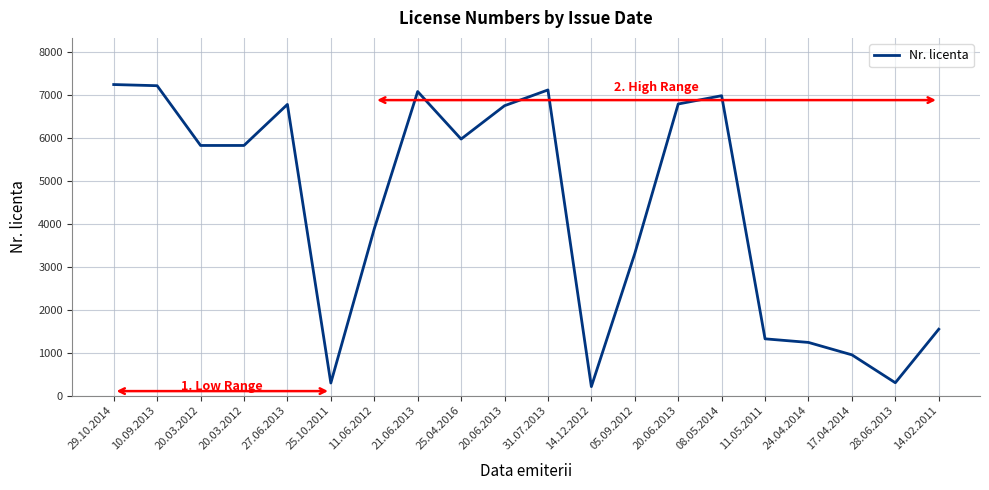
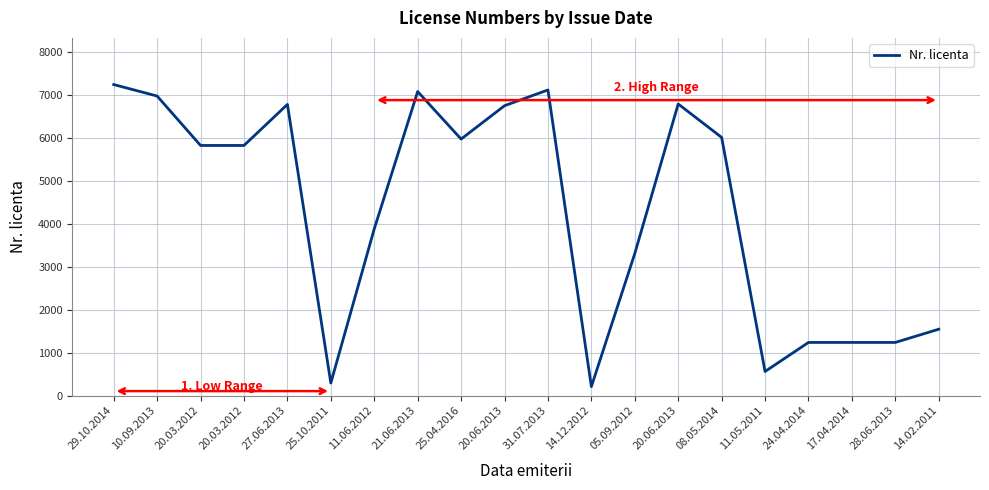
  {
    "29.10.2014": 7200,
-   "10.09.2013": 7200,
+   "10.09.2013": 7000,
    "27.06.2013": 6800,
    "25.10.2011": 300,
    "11.06.2012": 3900,
    "21.06.2013": 7100,
    "25.04.2016": 6000,
    "31.07.2013": 7100,
    "14.12.2012": 200,
    "05.09.2012": 3300,
-   "08.05.2014": 7000,
-   "11.05.2011": 1300,
+   "08.05.2014": 6000,
+   "11.05.2011": 600,
    "24.04.2014": 1200,
-   "17.04.2014": 900,
-   "28.06.2013": 300,
+   "17.04.2014": 1200,
+   "28.06.2013": 1200,
    "14.02.2011": 1500
  }
